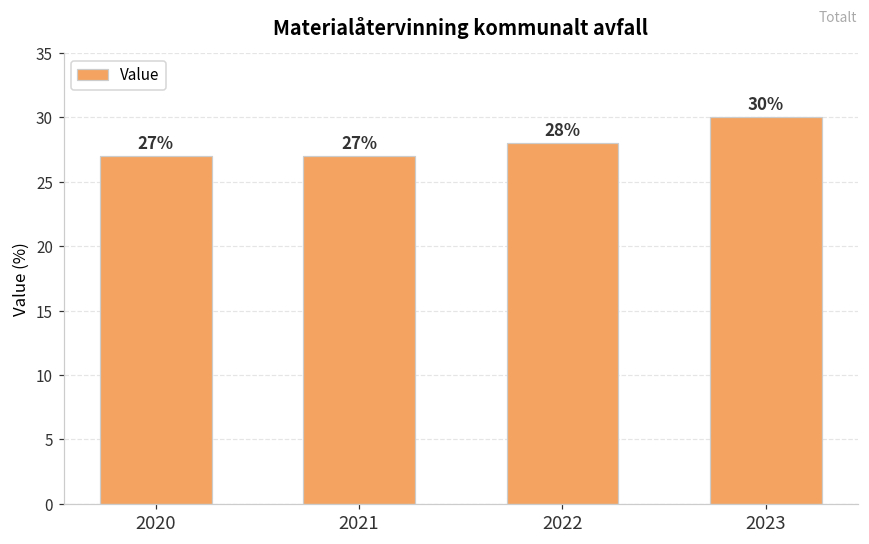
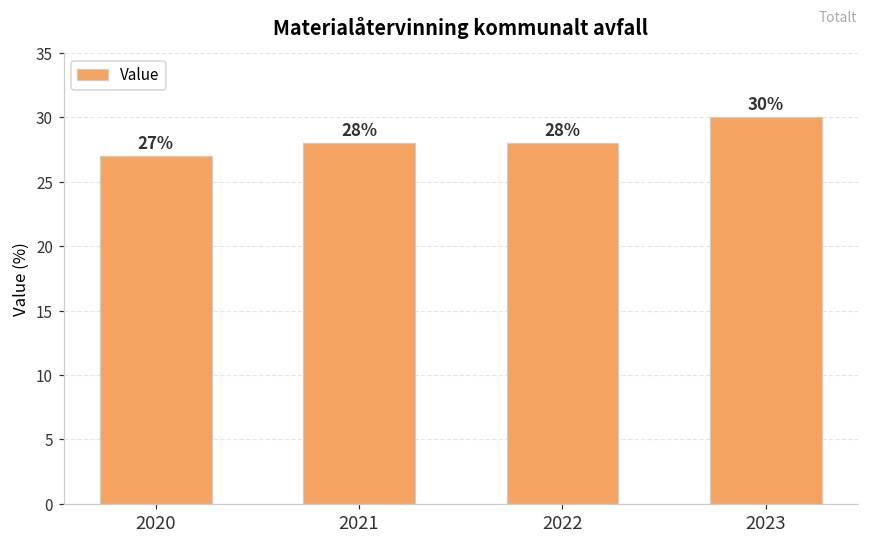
  {
    "2020": "27%",
-   "2021": "27%",
+   "2021": "28%",
    "2022": "28%",
    "2023": "30%"
  }
